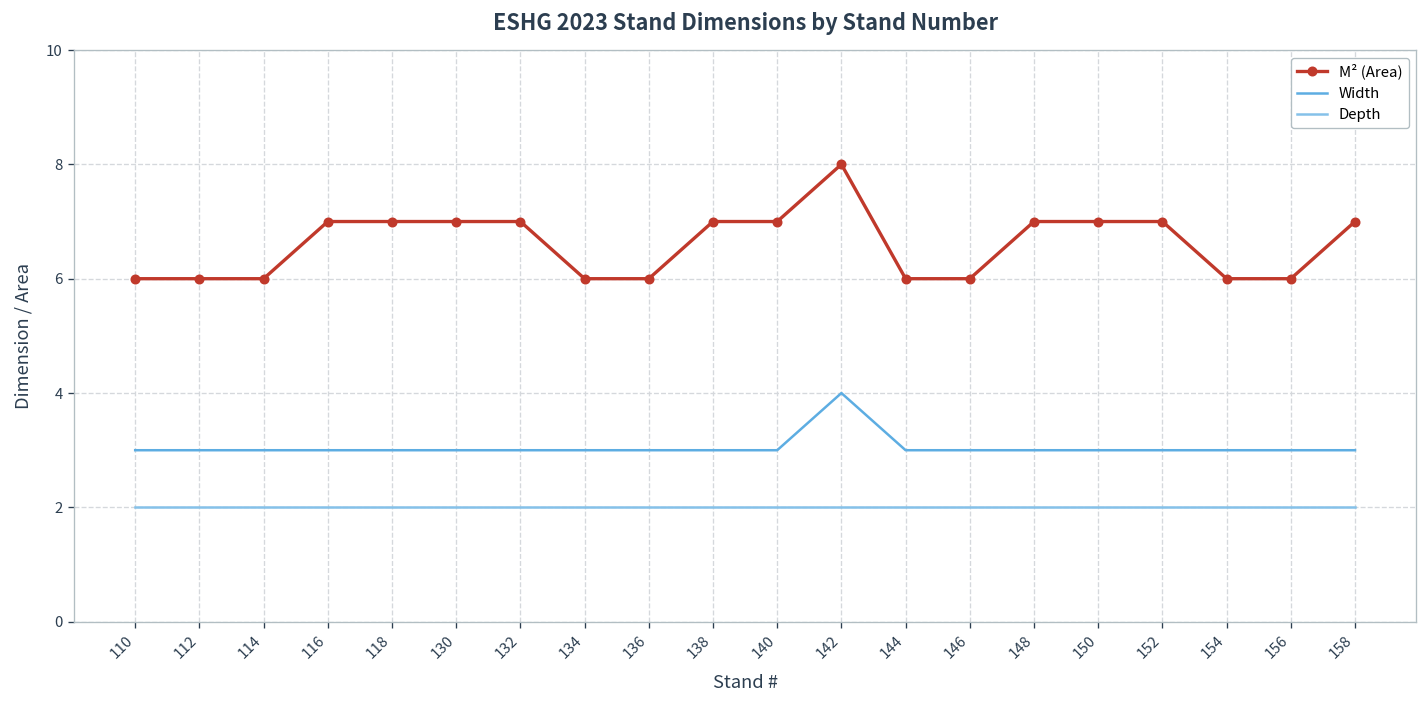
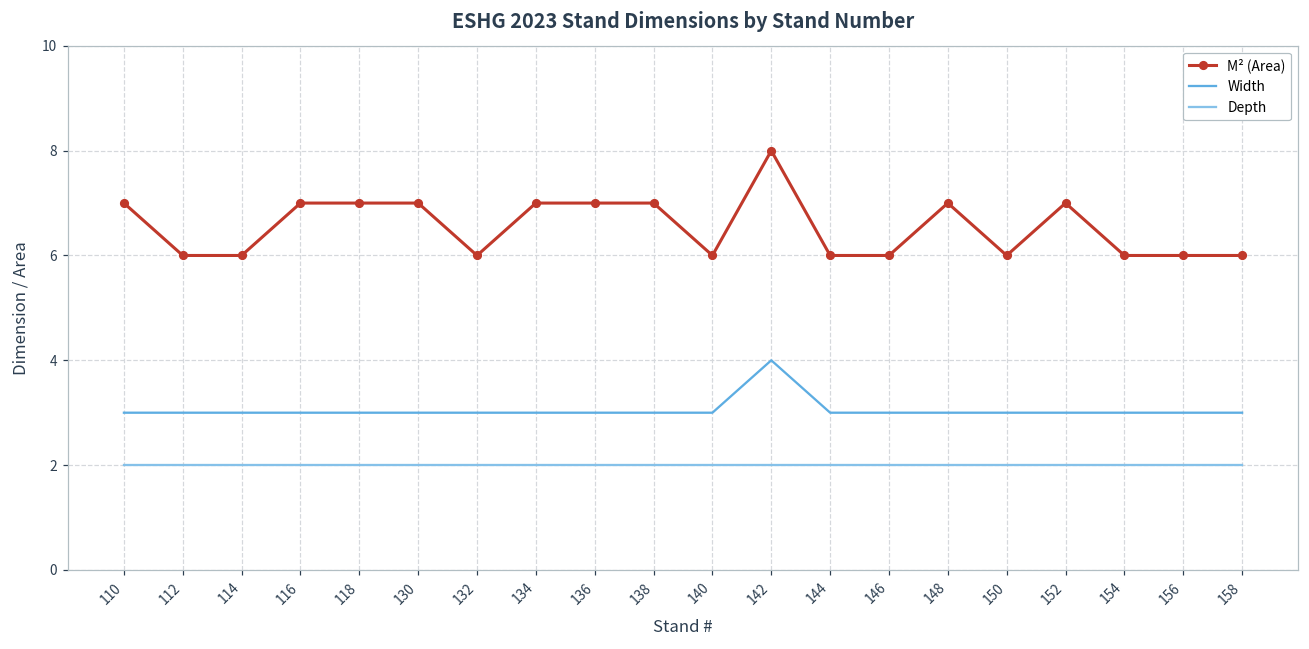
  {
    "M² (Area)": {
-     "110": 6,
+     "110": 7,
      "112": 6,
      "114": 6,
      "116": 7,
      "118": 7,
      "130": 7,
-     "132": 7,
-     "134": 6,
-     "136": 6,
+     "132": 6,
+     "134": 7,
+     "136": 7,
      "138": 7,
-     "140": 7,
+     "140": 6,
      "142": 8,
      "144": 6,
      "146": 6,
      "148": 7,
-     "150": 7,
+     "150": 6,
      "152": 7,
      "154": 6,
      "156": 6,
-     "158": 7
+     "158": 6
    }
  }
